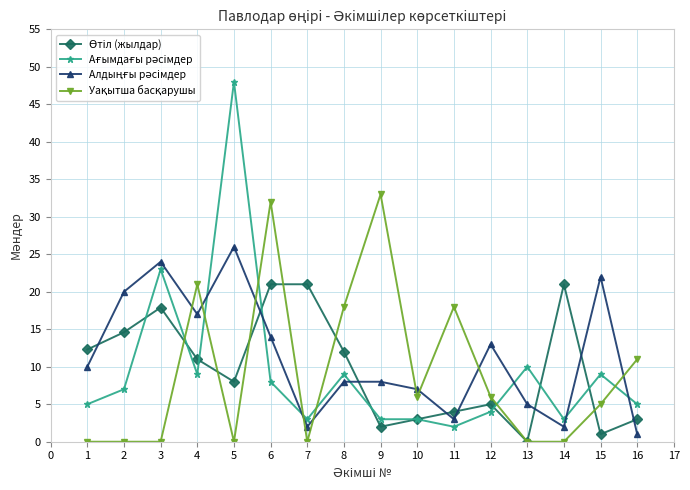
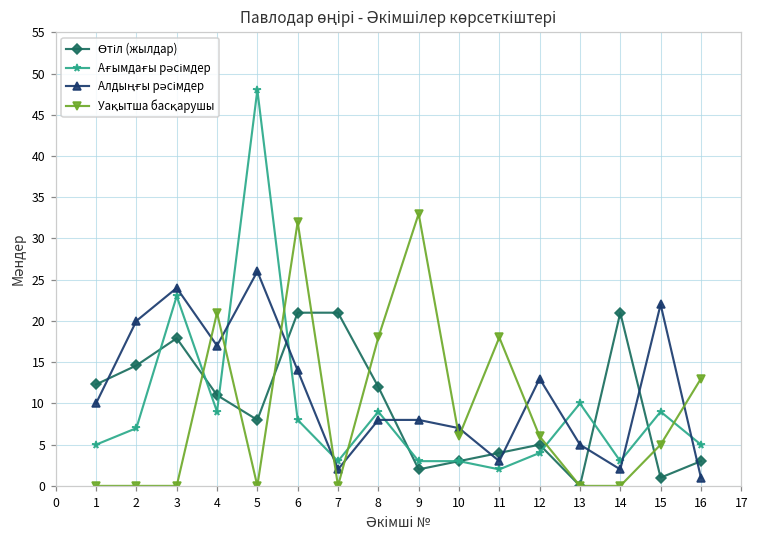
  {
    "Ағымдағы рәсімдер": {
      "1": 5,
      "2": 7,
      "3": 23,
      "4": 9,
      "5": 48,
      "6": 8,
      "7": 3,
      "8": 9,
      "9": 3,
      "11": 2,
      "12": 4,
      "13": 10,
      "14": 3,
      "15": 9,
      "16": 5
    },
    "Уақытша басқарушы": {
      "1": 0,
      "2": 0,
      "3": 0,
      "4": 21,
      "5": 0,
      "6": 32,
      "7": 0,
      "8": 18,
      "9": 33,
      "10": 6,
      "11": 18,
      "12": 6,
      "14": 0,
      "15": 5,
-     "16": 11
+     "16": 13
    }
  }
